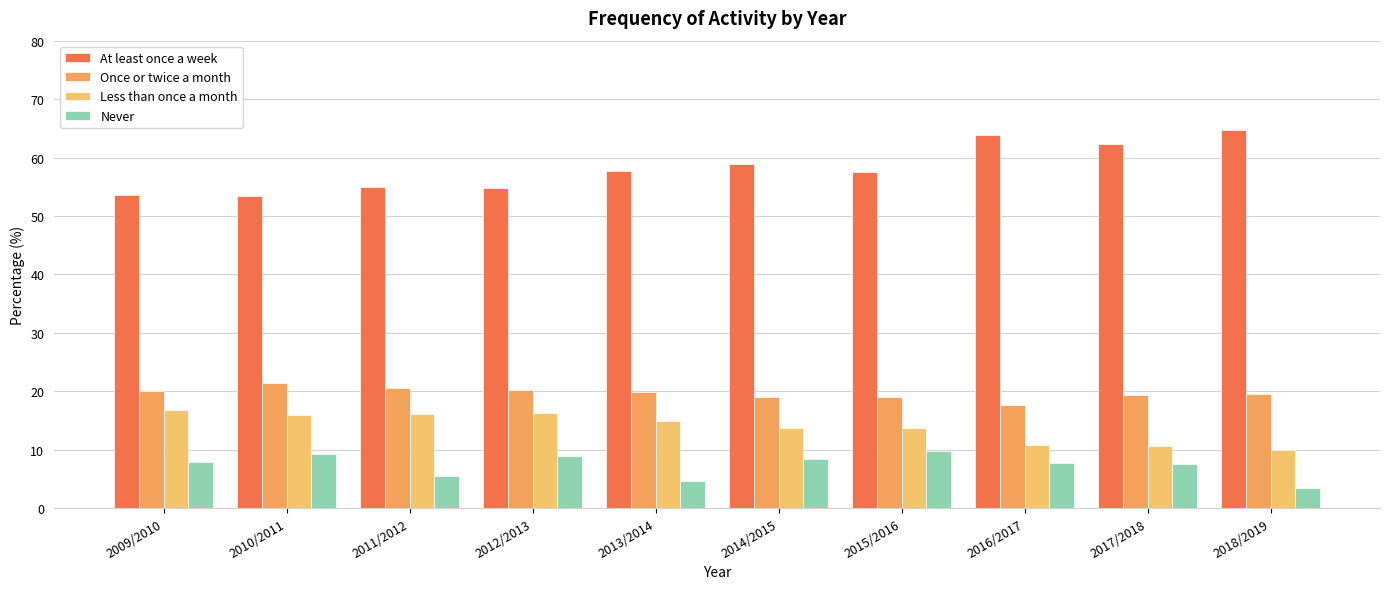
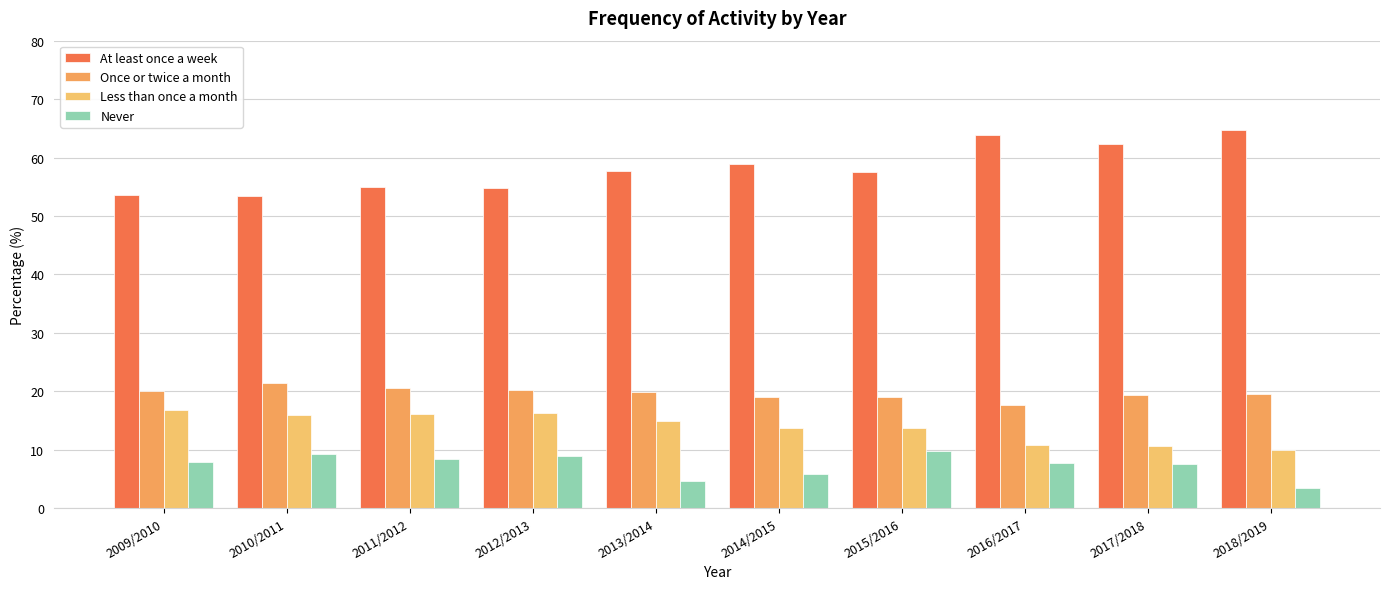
  {
    "Never": {
      "2009/2010": 8,
      "2010/2011": 9,
-     "2011/2012": 5,
+     "2011/2012": 8,
      "2012/2013": 9,
      "2013/2014": 5,
-     "2014/2015": 8,
+     "2014/2015": 6,
      "2015/2016": 10,
      "2016/2017": 8,
      "2017/2018": 8,
      "2018/2019": 3
    }
  }
